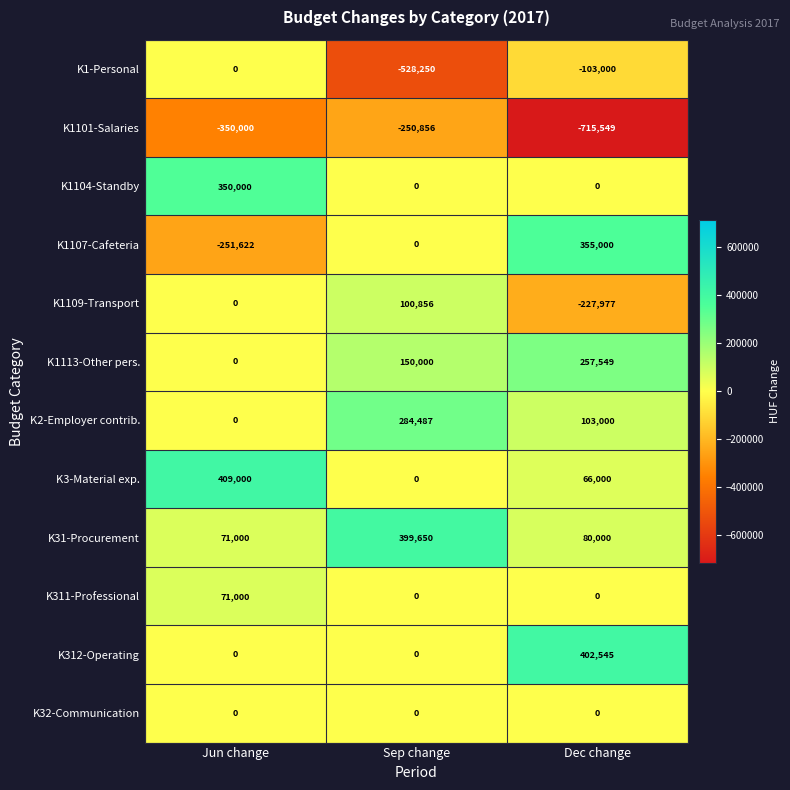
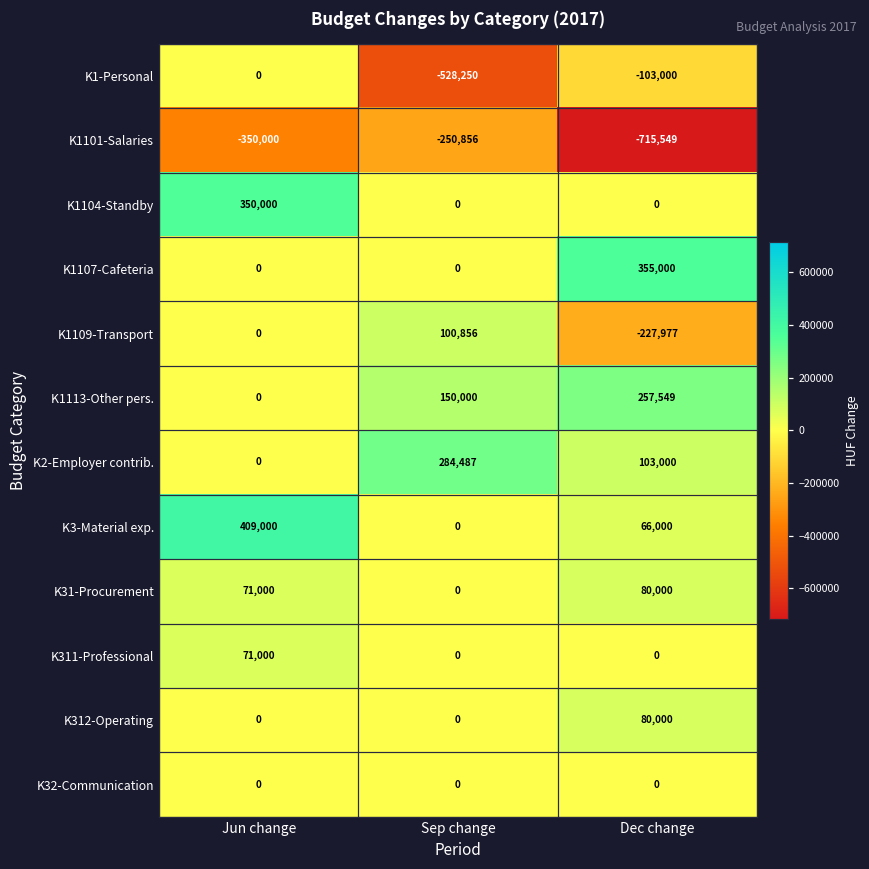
  {
    "K1-Personal": {
      "Jun change": "0",
      "Sep change": "-528,250",
      "Dec change": "-103,000"
    },
    "K1101-Salaries": {
      "Jun change": "-350,000",
      "Sep change": "-250,856",
      "Dec change": "-715,549"
    },
    "K1104-Standby": {
      "Jun change": "350,000",
      "Sep change": "0",
      "Dec change": "0"
    },
    "K1107-Cafeteria": {
-     "Jun change": "-251,622",
+     "Jun change": "0",
      "Sep change": "0",
      "Dec change": "355,000"
    },
    "K1109-Transport": {
      "Jun change": "0",
      "Sep change": "100,856",
      "Dec change": "-227,977"
    },
    "K1113-Other pers.": {
      "Jun change": "0",
      "Sep change": "150,000",
      "Dec change": "257,549"
    },
    "K2-Employer contrib.": {
      "Jun change": "0",
      "Sep change": "284,487",
      "Dec change": "103,000"
    },
    "K3-Material exp.": {
      "Jun change": "409,000",
      "Sep change": "0",
      "Dec change": "66,000"
    },
    "K31-Procurement": {
      "Jun change": "71,000",
-     "Sep change": "399,650",
+     "Sep change": "0",
      "Dec change": "80,000"
    },
    "K311-Professional": {
      "Jun change": "71,000",
      "Sep change": "0",
      "Dec change": "0"
    },
    "K312-Operating": {
      "Jun change": "0",
      "Sep change": "0",
-     "Dec change": "402,545"
+     "Dec change": "80,000"
    },
    "K32-Communication": {
      "Jun change": "0",
      "Sep change": "0",
      "Dec change": "0"
    }
  }
